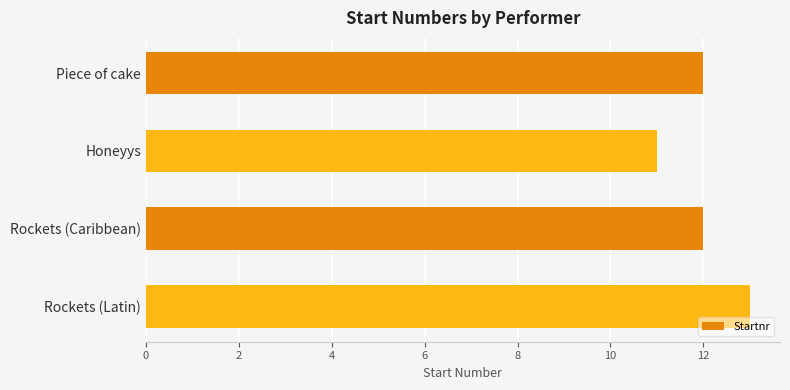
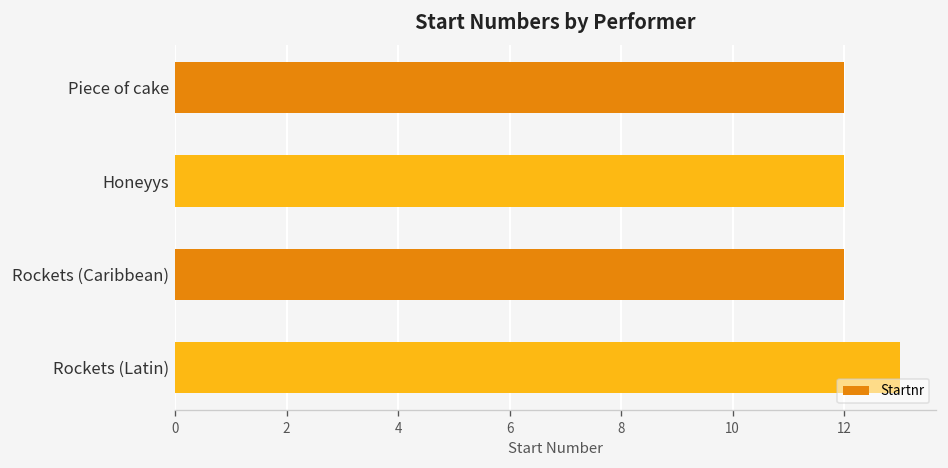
  {
    "Piece of cake": 12,
-   "Honeyys": 11,
+   "Honeyys": 12,
    "Rockets (Caribbean)": 12,
    "Rockets (Latin)": 13
  }
